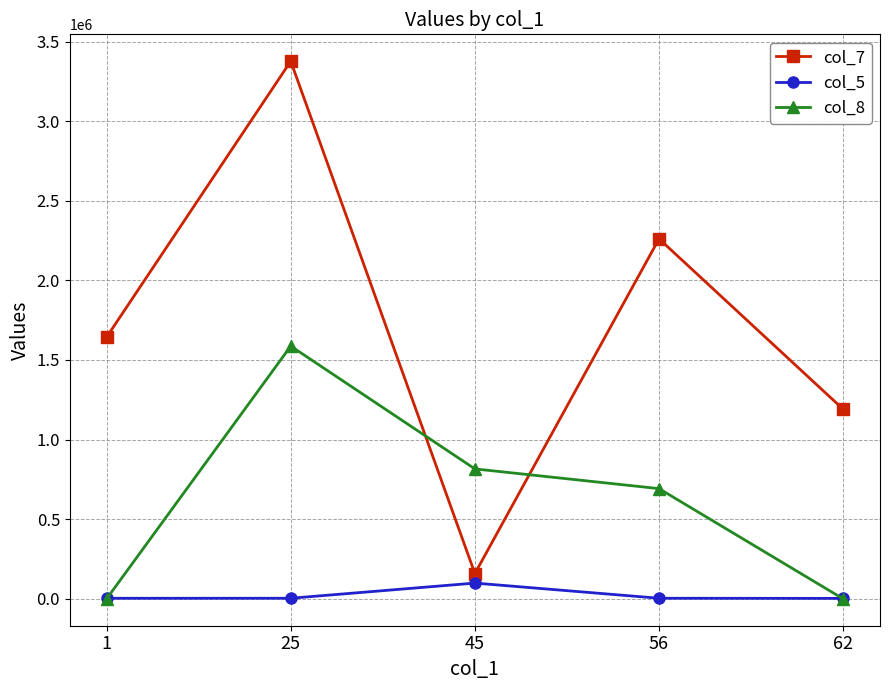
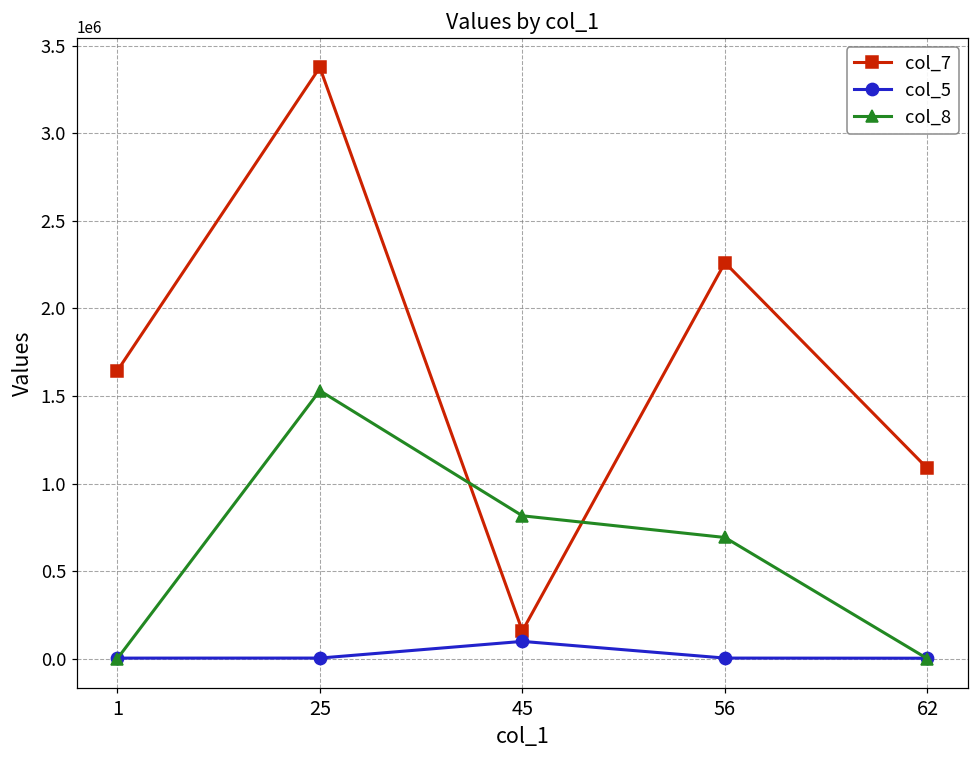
  {
    "col_7": {
      "1": 1640000,
      "25": 3380000,
      "45": 160000,
      "56": 2260000,
-     "62": 1190000
+     "62": 1090000
    },
    "col_5": {
      "25": 0,
      "45": 100000,
      "56": 0
    },
    "col_8": {
-     "25": 1590000,
+     "25": 1530000,
      "45": 820000,
      "56": 690000
    }
  }
